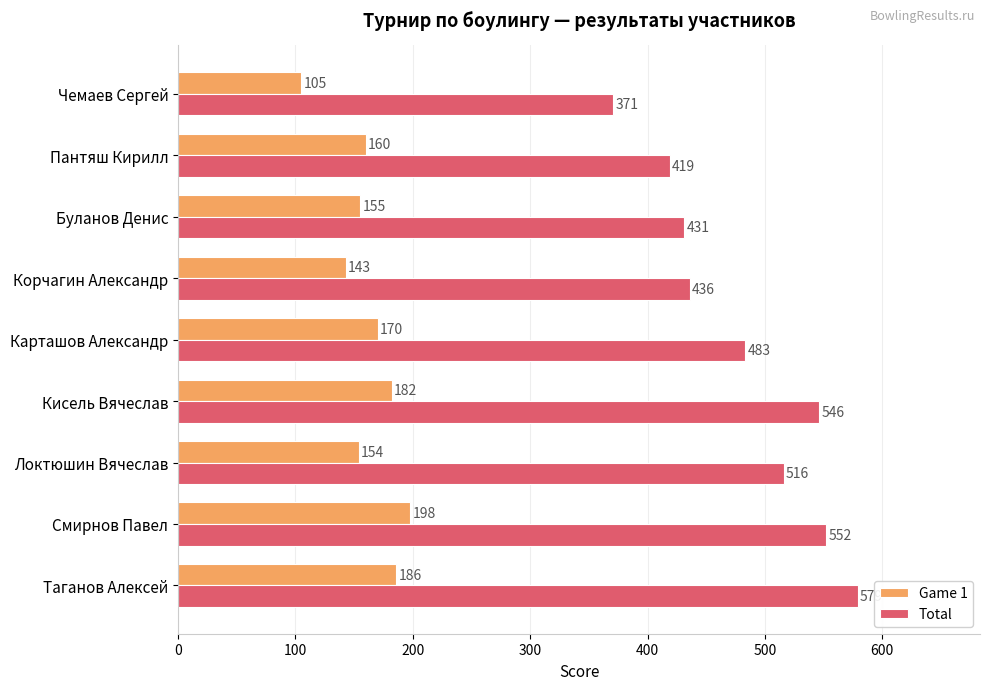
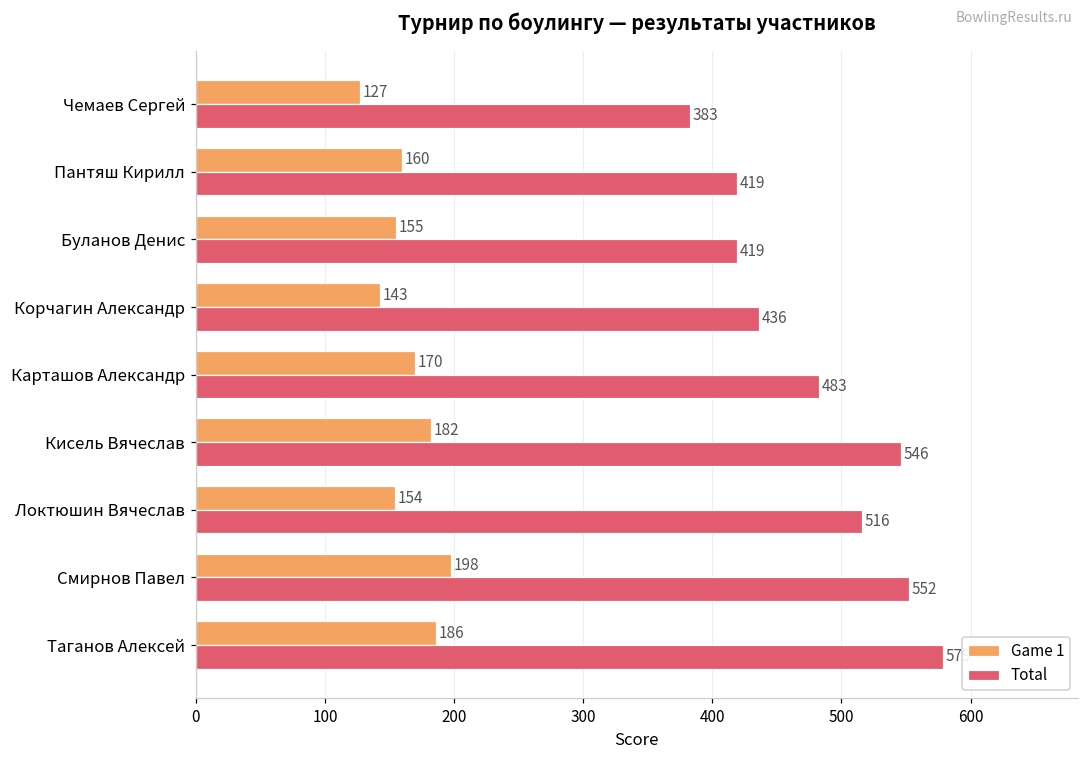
  {
    "Game 1": {
-     "Чемаев Сергей": 105,
+     "Чемаев Сергей": 127,
      "Пантяш Кирилл": 160,
      "Буланов Денис": 155,
      "Корчагин Александр": 143,
      "Карташов Александр": 170,
      "Кисель Вячеслав": 182,
      "Локтюшин Вячеслав": 154,
      "Смирнов Павел": 198,
      "Таганов Алексей": 186
    },
    "Total": {
-     "Чемаев Сергей": 371,
+     "Чемаев Сергей": 383,
      "Пантяш Кирилл": 419,
-     "Буланов Денис": 431,
+     "Буланов Денис": 419,
      "Корчагин Александр": 436,
      "Карташов Александр": 483,
      "Кисель Вячеслав": 546,
      "Локтюшин Вячеслав": 516,
      "Смирнов Павел": 552
    }
  }
